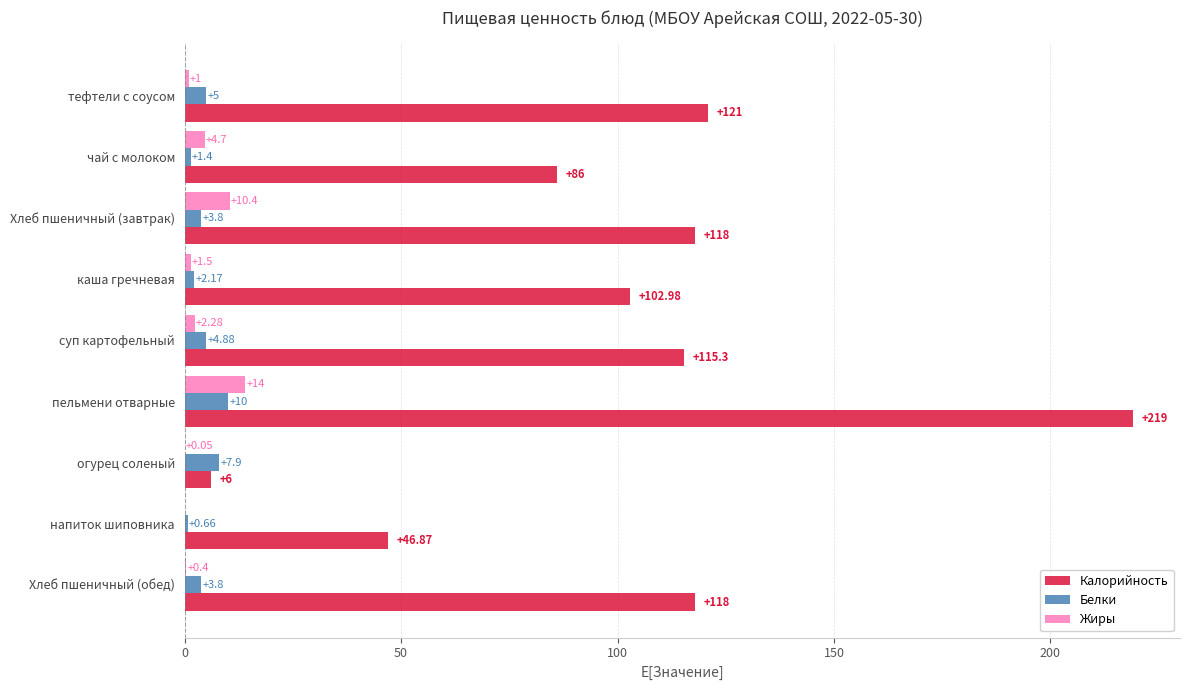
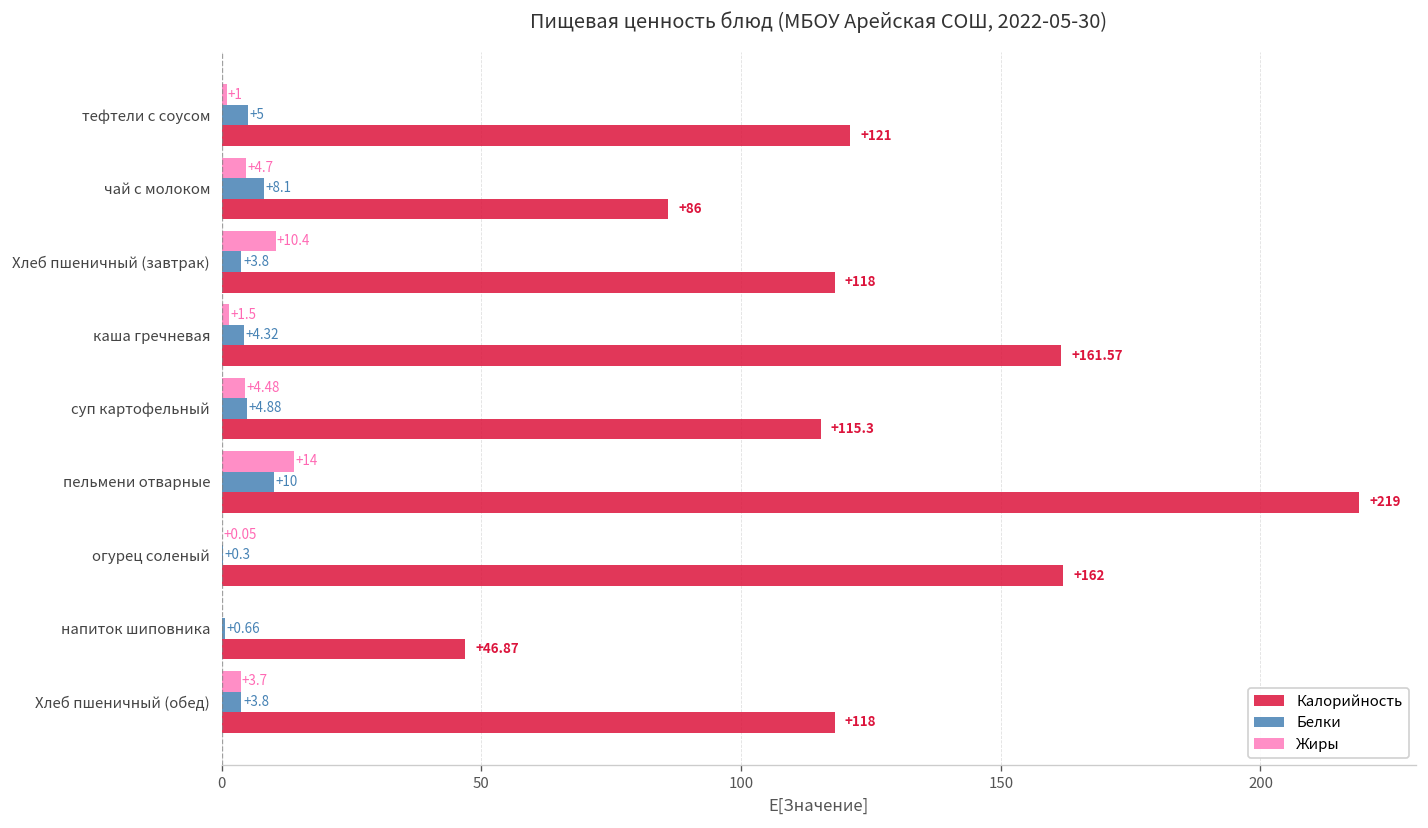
  {
    "Калорийность": {
      "тефтели с соусом": "+121",
      "чай с молоком": "+86",
      "Хлеб пшеничный (завтрак)": "+118",
-     "каша гречневая": "+102.98",
+     "каша гречневая": "+161.57",
      "суп картофельный": "+115.3",
      "пельмени отварные": "+219",
-     "огурец соленый": "+6",
+     "огурец соленый": "+162",
      "напиток шиповника": "+46.87",
      "Хлеб пшеничный (обед)": "+118"
    },
    "Белки": {
      "тефтели с соусом": "+5",
-     "чай с молоком": "+1.4",
+     "чай с молоком": "+8.1",
      "Хлеб пшеничный (завтрак)": "+3.8",
-     "каша гречневая": "+2.17",
+     "каша гречневая": "+4.32",
      "суп картофельный": "+4.88",
      "пельмени отварные": "+10",
-     "огурец соленый": "+7.9",
+     "огурец соленый": "+0.3",
      "напиток шиповника": "+0.66",
      "Хлеб пшеничный (обед)": "+3.8"
    },
    "Жиры": {
      "тефтели с соусом": "+1",
      "чай с молоком": "+4.7",
      "Хлеб пшеничный (завтрак)": "+10.4",
      "каша гречневая": "+1.5",
-     "суп картофельный": "+2.28",
+     "суп картофельный": "+4.48",
      "пельмени отварные": "+14",
      "огурец соленый": "+0.05",
-     "Хлеб пшеничный (обед)": "+0.4"
+     "Хлеб пшеничный (обед)": "+3.7"
    }
  }
